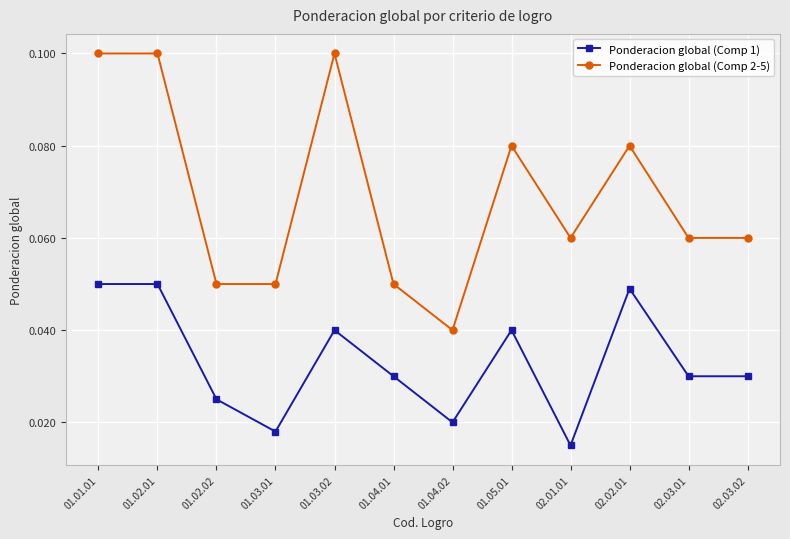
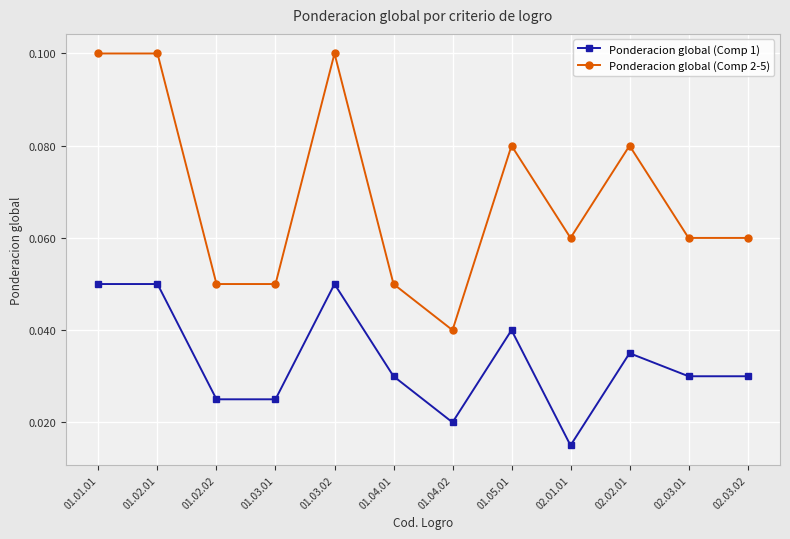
  {
    "Ponderacion global (Comp 1)": {
      "01.01.01": 0.050,
      "01.02.01": 0.050,
      "01.02.02": 0.025,
-     "01.03.01": 0.018,
-     "01.03.02": 0.04,
+     "01.03.01": 0.025,
+     "01.03.02": 0.05,
      "01.04.01": 0.030,
      "01.04.02": 0.020,
      "01.05.01": 0.040,
      "02.01.01": 0.015,
-     "02.02.01": 0.049,
+     "02.02.01": 0.035,
      "02.03.01": 0.030,
      "02.03.02": 0.030
    },
    "Ponderacion global (Comp 2-5)": {
      "01.01.01": 0.100,
      "01.02.01": 0.100,
      "01.02.02": 0.050,
      "01.03.01": 0.050,
      "01.03.02": 0.100,
      "01.04.01": 0.050,
      "01.04.02": 0.040,
      "01.05.01": 0.080,
      "02.01.01": 0.060,
      "02.02.01": 0.080,
      "02.03.01": 0.060,
      "02.03.02": 0.060
    }
  }
